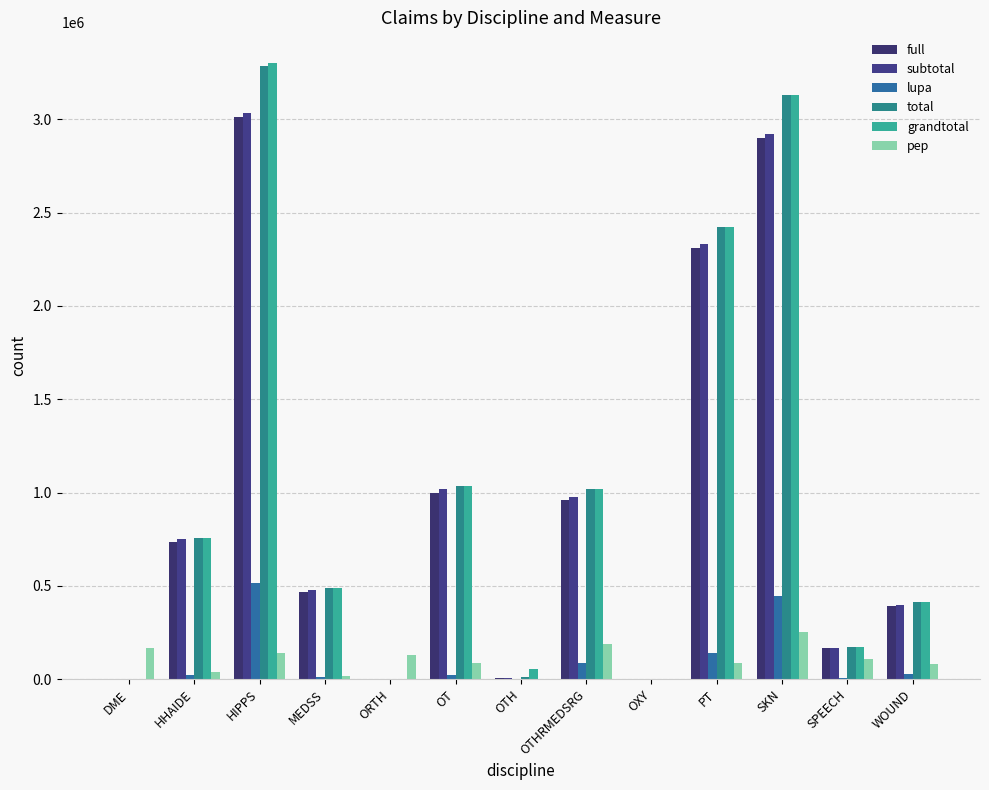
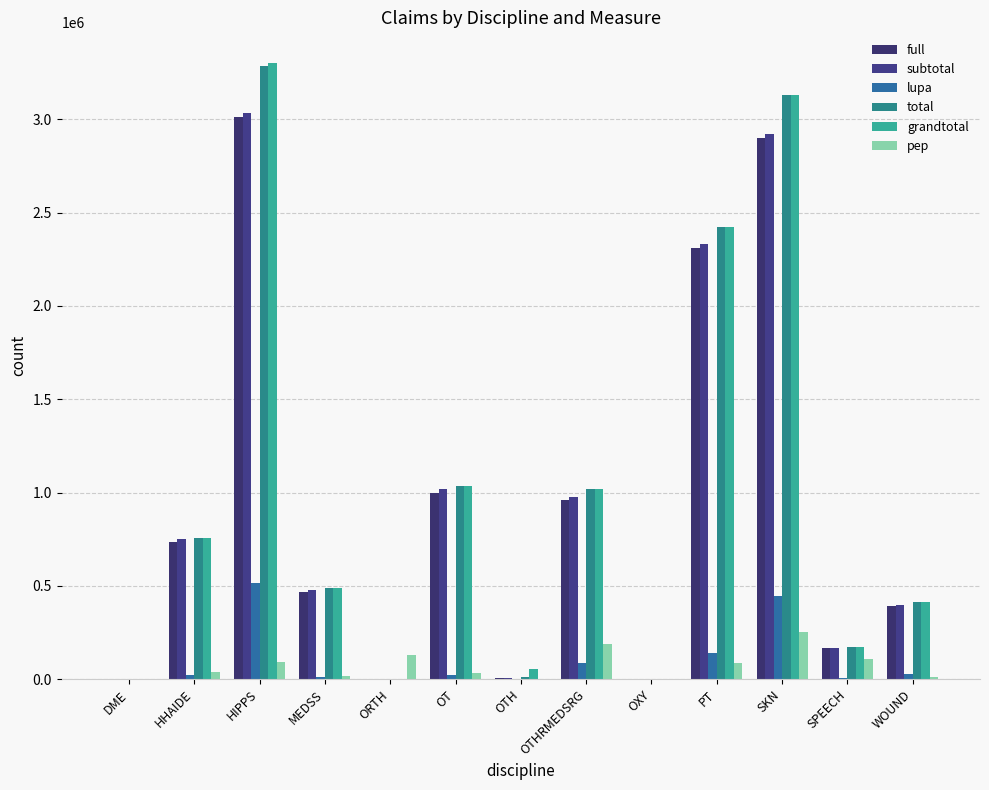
  {
    "pep": {
-     "DME": 170000,
+     "DME": 0,
      "HHAIDE": 40000,
-     "HIPPS": 140000,
+     "HIPPS": 100000,
      "MEDSS": 20000,
      "ORTH": 130000,
-     "OT": 80000,
+     "OT": 40000,
      "OTHRMEDSRG": 190000,
      "OXY": 0,
      "PT": 90000,
      "SKN": 250000,
      "SPEECH": 110000,
-     "WOUND": 80000
+     "WOUND": 10000
    }
  }
